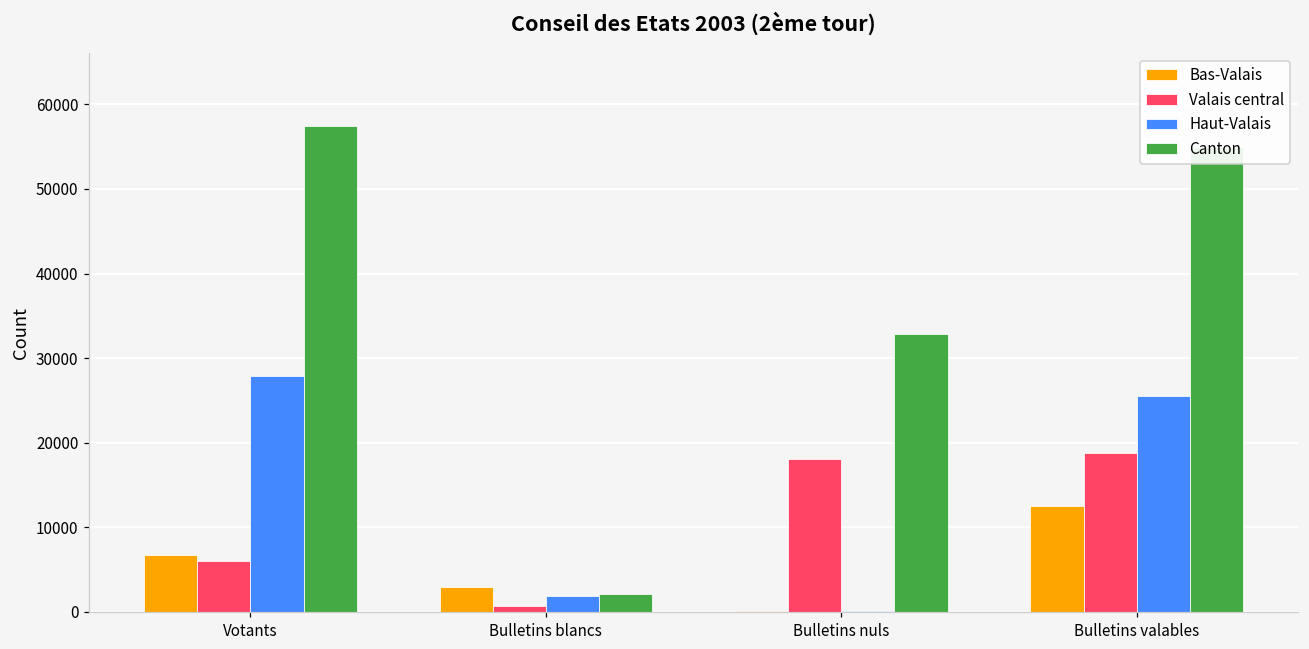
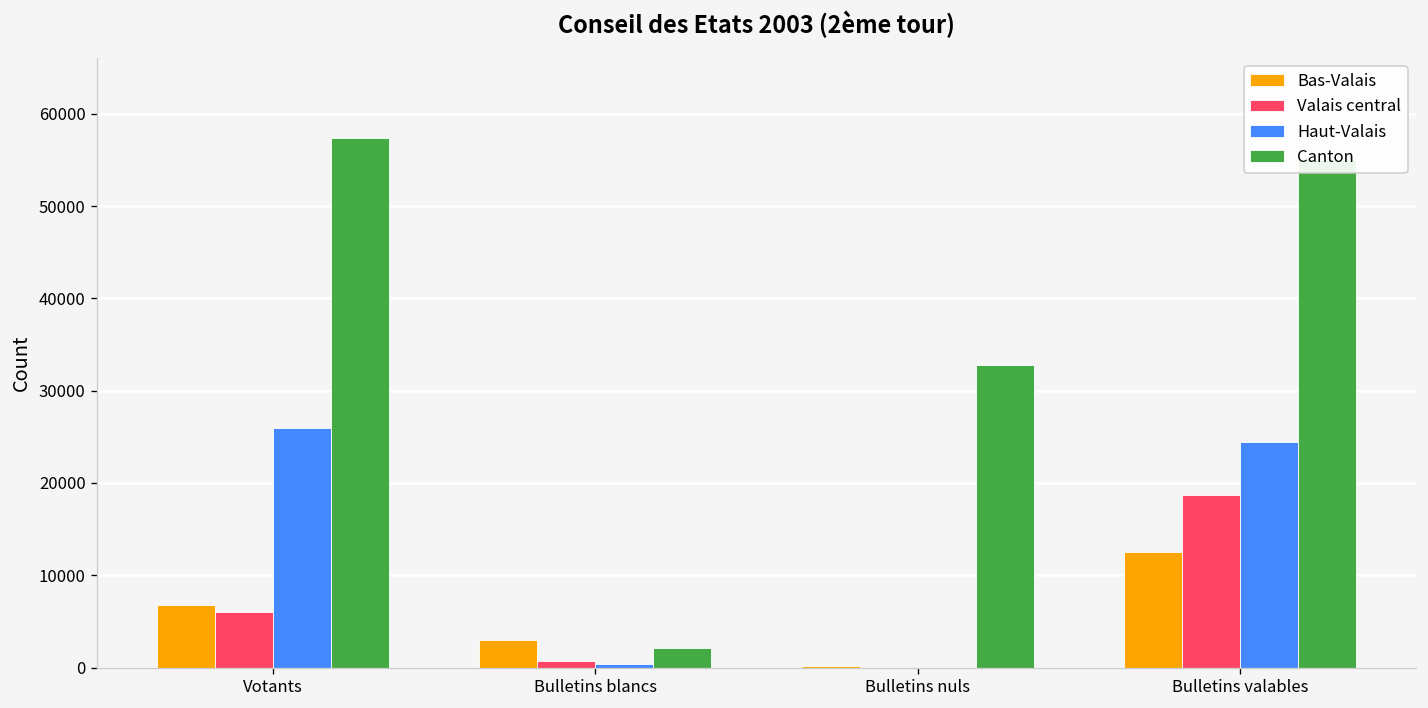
  {
    "Bas-Valais": {
      "Votants": 7000,
      "Bulletins blancs": 3000,
      "Bulletins valables": 13000
    },
    "Valais central": {
      "Votants": 6000,
      "Bulletins blancs": 1000,
-     "Bulletins nuls": 18000,
+     "Bulletins nuls": 0,
      "Bulletins valables": 19000
    },
    "Haut-Valais": {
-     "Votants": 28000,
-     "Bulletins blancs": 2000,
-     "Bulletins valables": 26000
+     "Votants": 26000,
+     "Bulletins blancs": 0,
+     "Bulletins valables": 24000
    },
    "Canton": {
      "Votants": 57000,
      "Bulletins blancs": 2000,
      "Bulletins nuls": 33000
    }
  }
